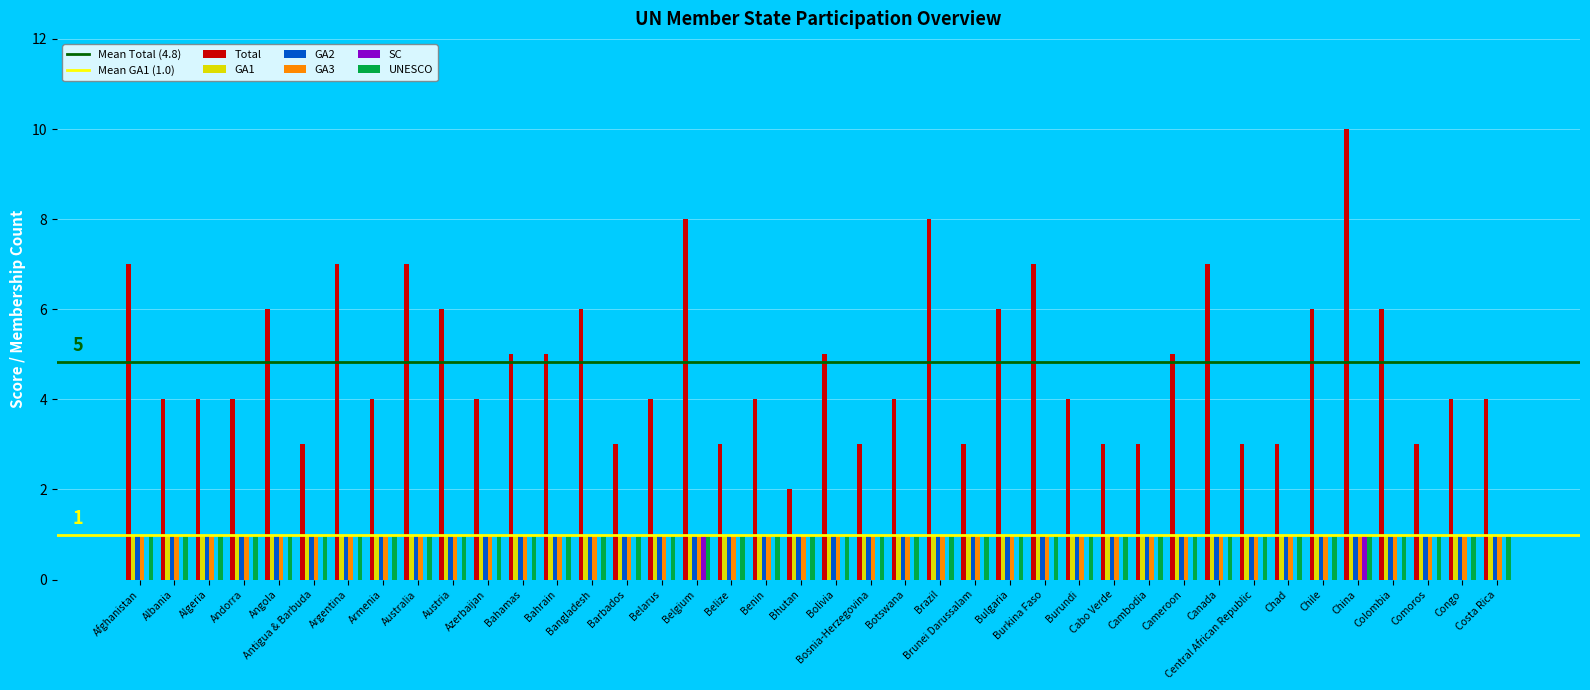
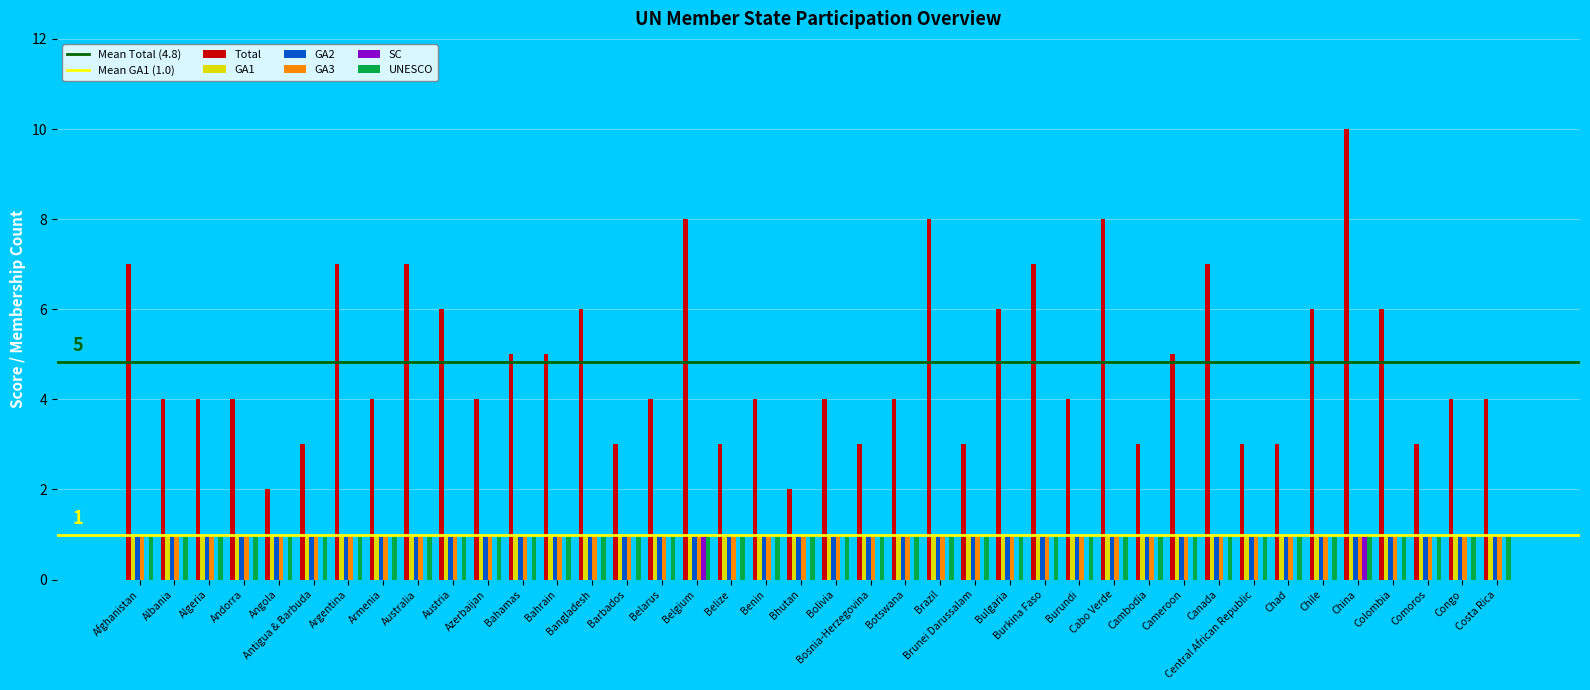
  {
    "Total": {
      "Afghanistan": 7,
      "Albania": 4,
      "Algeria": 4,
      "Andorra": 4,
-     "Angola": 6,
+     "Angola": 2,
      "Antigua & Barbuda": 3,
      "Argentina": 7,
      "Armenia": 4,
      "Australia": 7,
      "Austria": 6,
      "Azerbaijan": 4,
      "Bahamas": 5,
      "Bahrain": 5,
      "Bangladesh": 6,
      "Barbados": 3,
      "Belarus": 4,
      "Belgium": 8,
      "Belize": 3,
      "Benin": 4,
      "Bhutan": 2,
-     "Bolivia": 5,
+     "Bolivia": 4,
      "Bosnia-Herzegovina": 3,
      "Botswana": 4,
      "Brazil": 8,
      "Brunei Darussalam": 3,
      "Bulgaria": 6,
      "Burkina Faso": 7,
      "Burundi": 4,
-     "Cabo Verde": 3,
+     "Cabo Verde": 8,
      "Cambodia": 3,
      "Cameroon": 5,
      "Canada": 7,
      "Central African Republic": 3,
      "Chad": 3,
      "Chile": 6,
      "China": 10,
      "Colombia": 6,
      "Comoros": 3,
      "Congo": 4,
      "Costa Rica": 4
    }
  }
